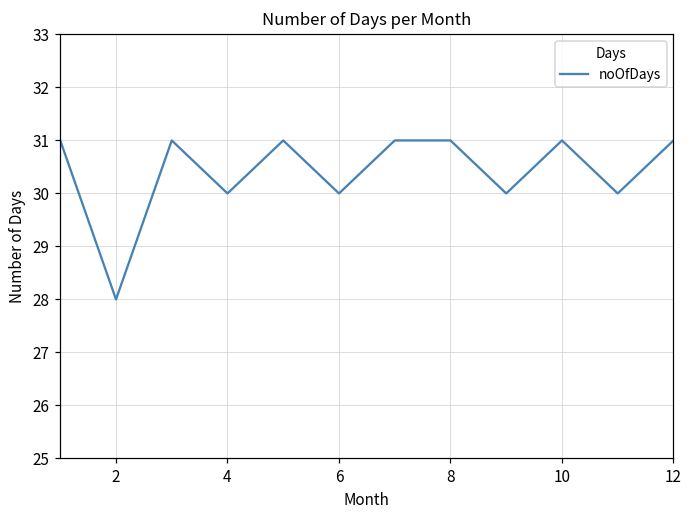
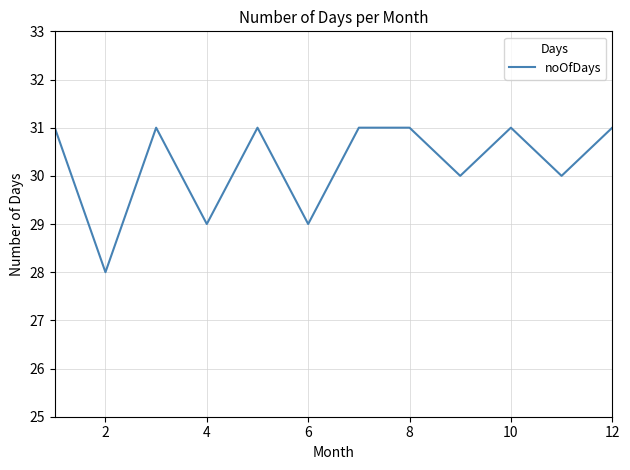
  {
    "2": 28,
-   "4": 30,
-   "6": 30,
+   "4": 29,
+   "6": 29,
    "8": 31,
    "10": 31,
    "12": 31
  }
